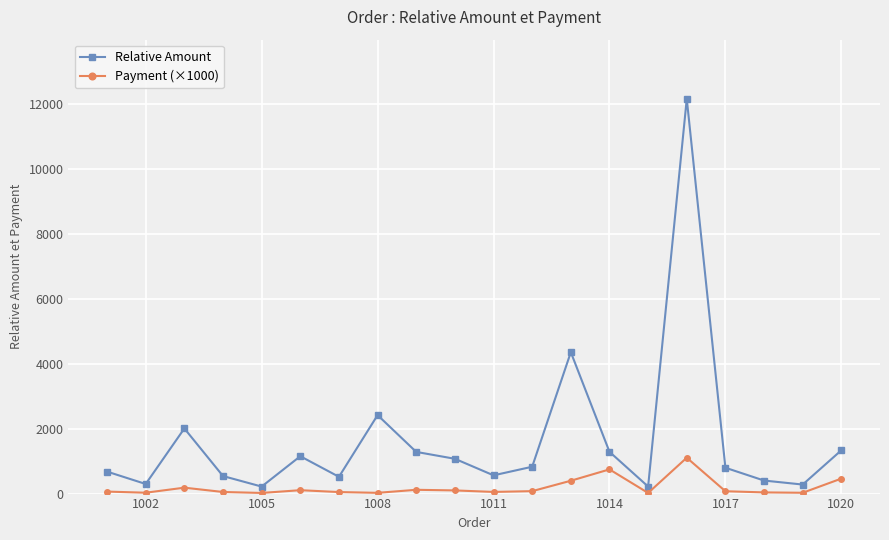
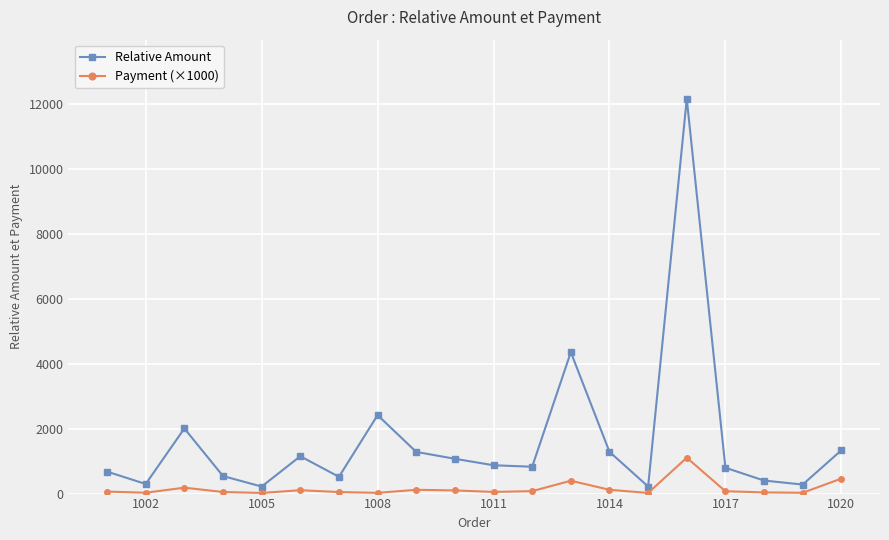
  {
    "Relative Amount": {
      "1002": 300,
      "1005": 200,
      "1008": 2400,
-     "1011": 600,
+     "1011": 900,
      "1014": 1300,
      "1017": 800,
      "1020": 1300
    },
    "Payment (×1000)": {
      "1002": 0,
      "1005": 0,
      "1008": 0,
      "1011": 100,
-     "1014": 700,
+     "1014": 100,
      "1017": 100,
      "1020": 500
    }
  }
